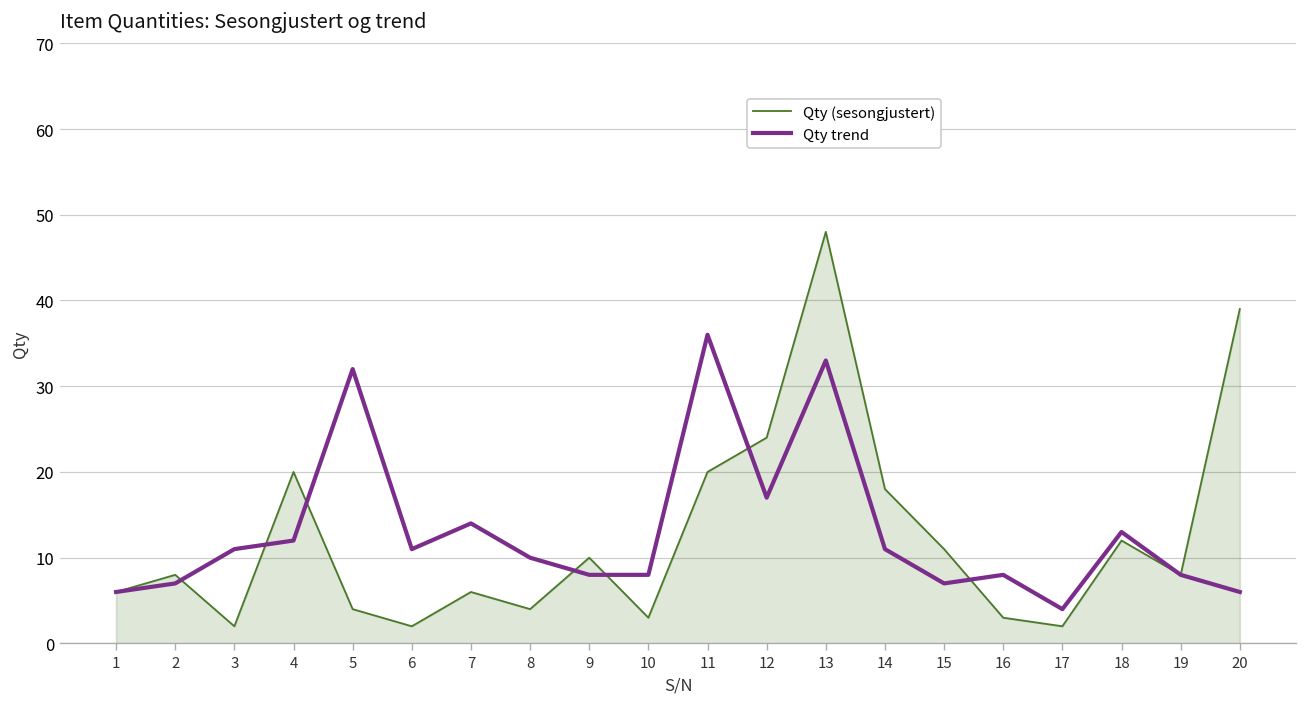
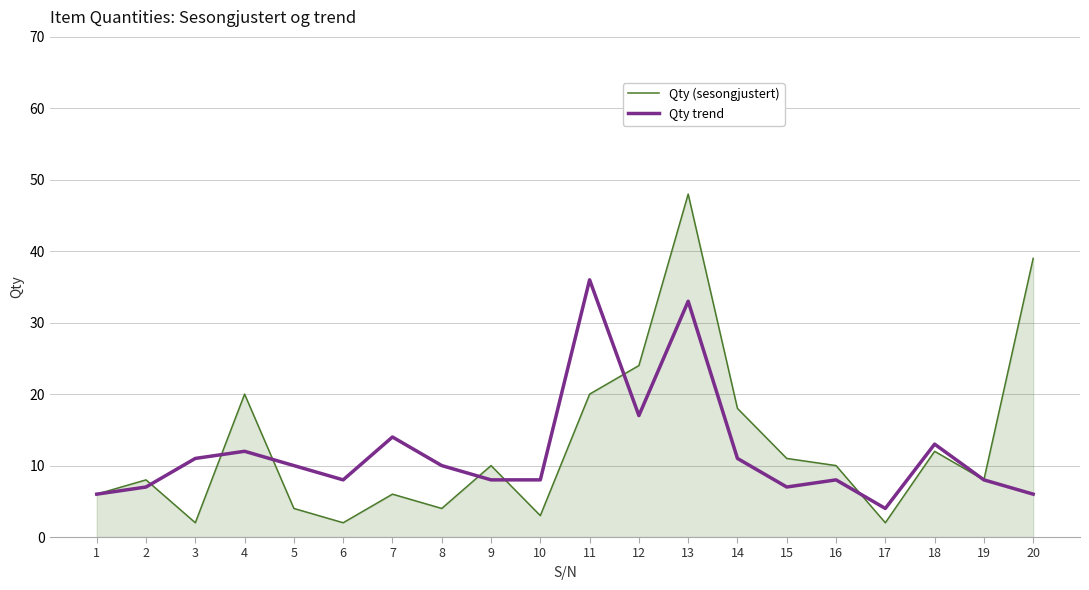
  {
    "Qty (sesongjustert)": {
      "2": 8,
      "3": 2,
      "4": 20,
      "5": 4,
      "6": 2,
      "7": 6,
      "8": 4,
      "9": 10,
      "10": 3,
      "11": 20,
      "12": 24,
      "13": 48,
      "14": 18,
      "15": 11,
-     "16": 3,
+     "16": 10,
      "17": 2,
      "18": 12,
      "20": 39
    },
    "Qty trend": {
      "2": 7,
      "3": 11,
      "4": 12,
-     "5": 32,
-     "6": 11,
+     "5": 10,
+     "6": 8,
      "7": 14,
      "8": 10,
      "9": 8,
      "10": 8,
      "11": 36,
      "12": 17,
      "13": 33,
      "14": 11,
      "15": 7,
      "16": 8,
      "17": 4,
      "18": 13,
      "20": 6
    }
  }
